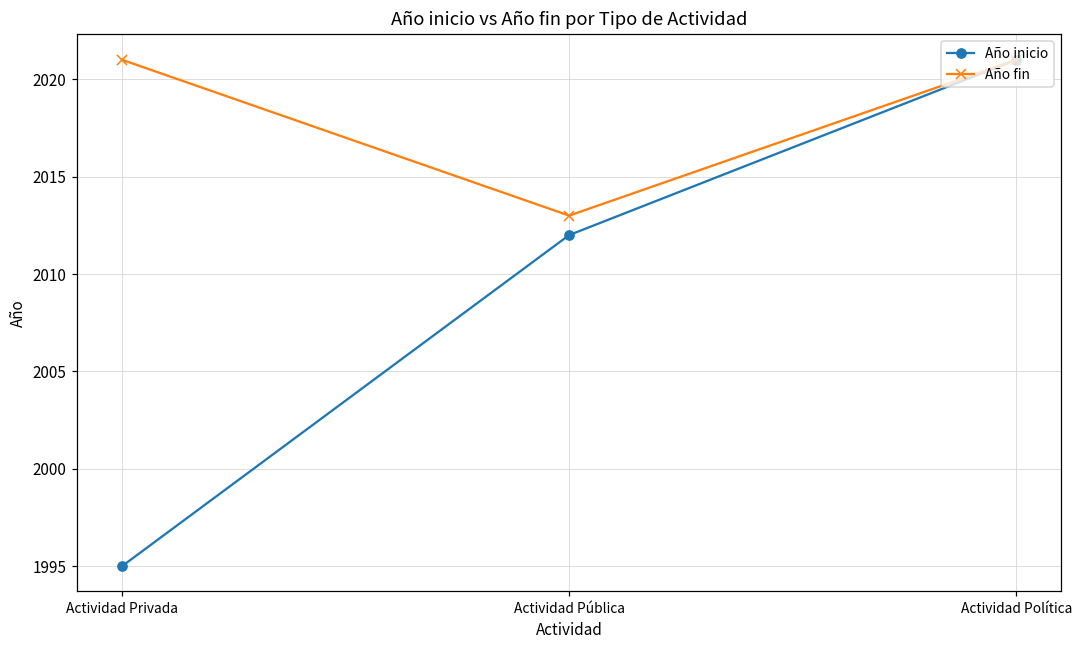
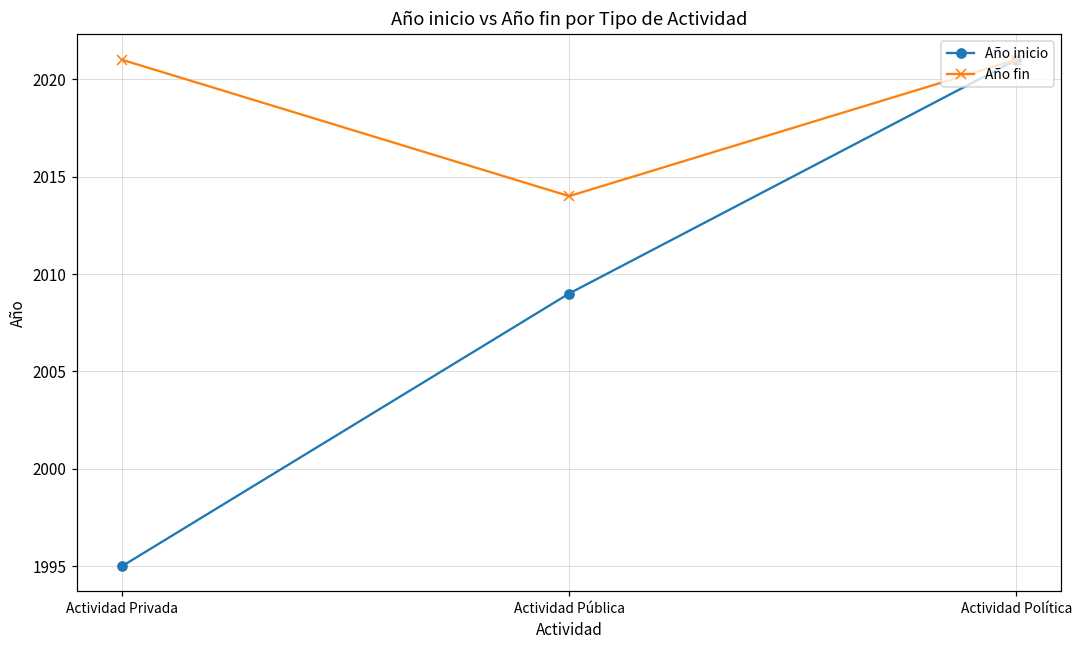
  {
    "Año inicio": {
      "Actividad Privada": 1995,
-     "Actividad Pública": 2012
+     "Actividad Pública": 2009
    },
    "Año fin": {
      "Actividad Privada": 2021,
-     "Actividad Pública": 2013
+     "Actividad Pública": 2014
    }
  }
